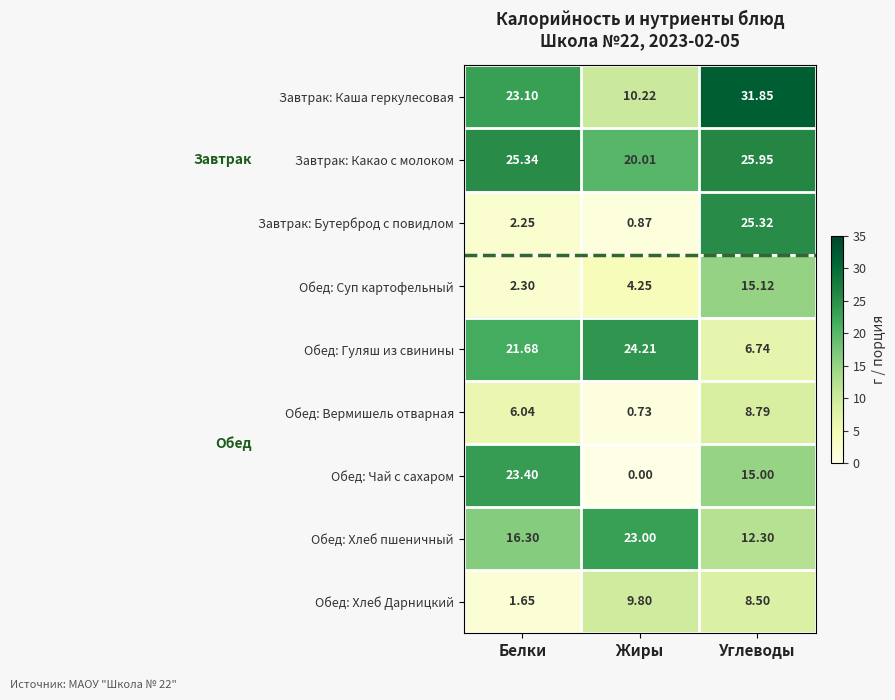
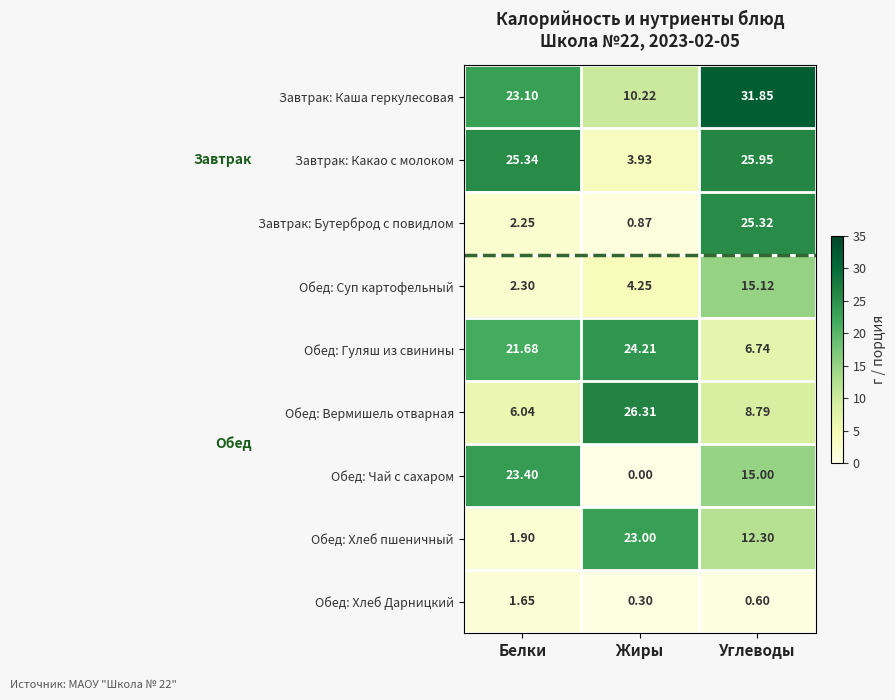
  {
    "Завтрак: Каша геркулесовая": {
      "Белки": 23.10,
      "Жиры": 10.22,
      "Углеводы": 31.85
    },
    "Завтрак: Какао с молоком": {
      "Белки": 25.34,
-     "Жиры": 20.01,
+     "Жиры": 3.93,
      "Углеводы": 25.95
    },
    "Завтрак: Бутерброд с повидлом": {
      "Белки": 2.25,
      "Жиры": 0.87,
      "Углеводы": 25.32
    },
    "Обед: Суп картофельный": {
      "Белки": 2.30,
      "Жиры": 4.25,
      "Углеводы": 15.12
    },
    "Обед: Гуляш из свинины": {
      "Белки": 21.68,
      "Жиры": 24.21,
      "Углеводы": 6.74
    },
    "Обед: Вермишель отварная": {
      "Белки": 6.04,
-     "Жиры": 0.73,
+     "Жиры": 26.31,
      "Углеводы": 8.79
    },
    "Обед: Чай с сахаром": {
      "Белки": 23.40,
      "Жиры": 0.00,
      "Углеводы": 15.00
    },
    "Обед: Хлеб пшеничный": {
-     "Белки": 16.30,
+     "Белки": 1.90,
      "Жиры": 23.00,
      "Углеводы": 12.30
    },
    "Обед: Хлеб Дарницкий": {
      "Белки": 1.65,
-     "Жиры": 9.80,
-     "Углеводы": 8.50
+     "Жиры": 0.30,
+     "Углеводы": 0.60
    }
  }
